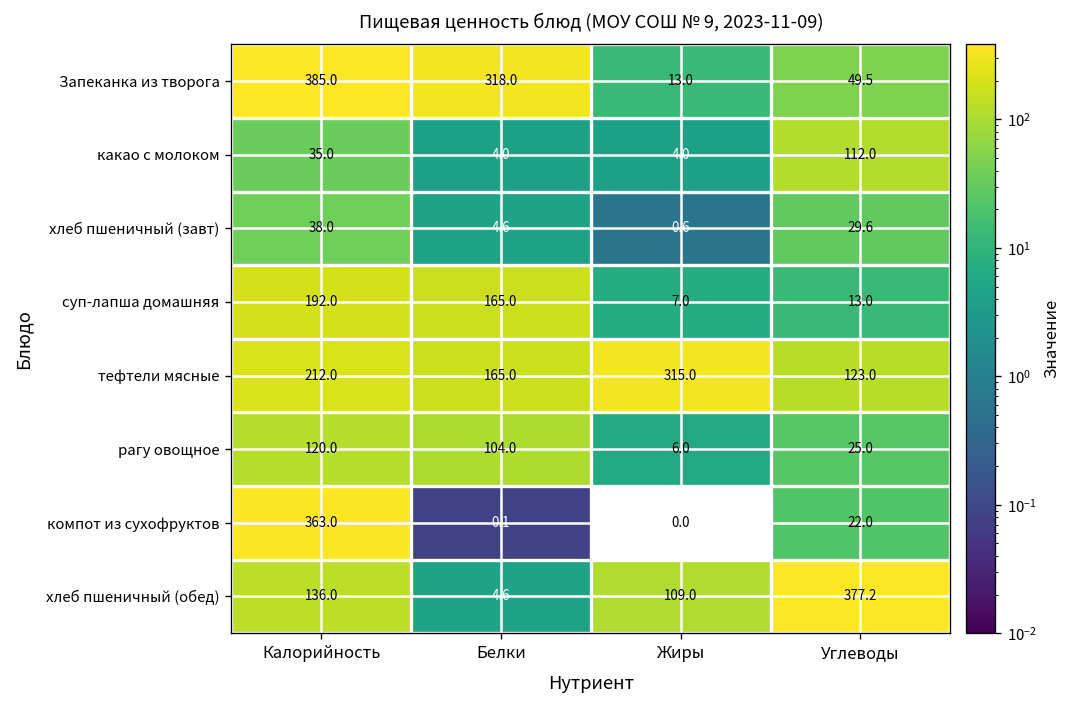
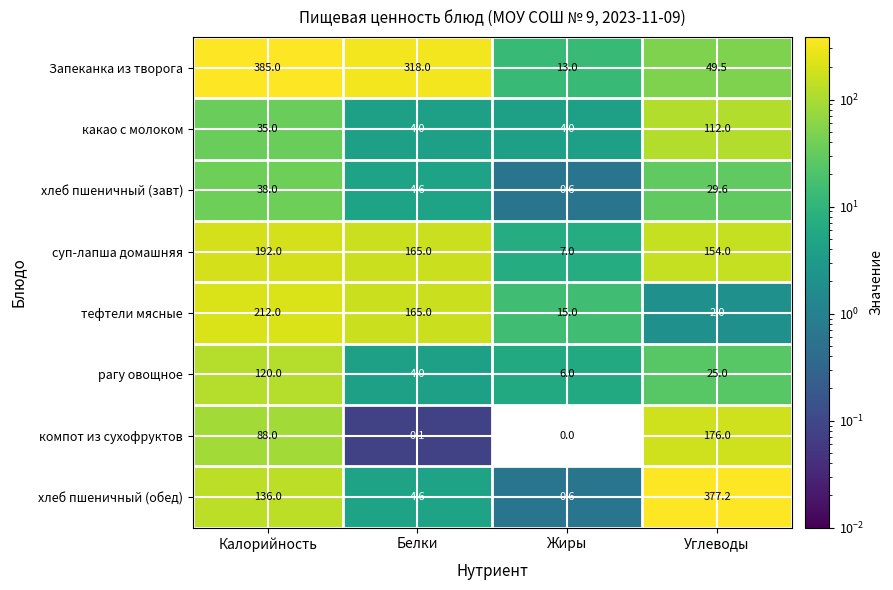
  {
    "Запеканка из творога": {
      "Калорийность": 385.0,
      "Белки": 318.0,
      "Жиры": 13.0,
      "Углеводы": 49.5
    },
    "какао с молоком": {
      "Калорийность": 35.0,
      "Белки": 4.0,
      "Жиры": 4.0,
      "Углеводы": 112.0
    },
    "хлеб пшеничный (завт)": {
      "Калорийность": 38.0,
      "Белки": 4.6,
      "Жиры": 0.6,
      "Углеводы": 29.6
    },
    "суп-лапша домашняя": {
      "Калорийность": 192.0,
      "Белки": 165.0,
      "Жиры": 7.0,
-     "Углеводы": 13.0
+     "Углеводы": 154.0
    },
    "тефтели мясные": {
      "Калорийность": 212.0,
      "Белки": 165.0,
-     "Жиры": 315.0,
-     "Углеводы": 123.0
+     "Жиры": 15.0,
+     "Углеводы": 2.0
    },
    "рагу овощное": {
      "Калорийность": 120.0,
-     "Белки": 104.0,
+     "Белки": 4.0,
      "Жиры": 6.0,
      "Углеводы": 25.0
    },
    "компот из сухофруктов": {
-     "Калорийность": 363.0,
+     "Калорийность": 88.0,
      "Белки": 0.1,
      "Жиры": 0.0,
-     "Углеводы": 22.0
+     "Углеводы": 176.0
    },
    "хлеб пшеничный (обед)": {
      "Калорийность": 136.0,
      "Белки": 4.6,
-     "Жиры": 109.0,
+     "Жиры": 0.6,
      "Углеводы": 377.2
    }
  }
